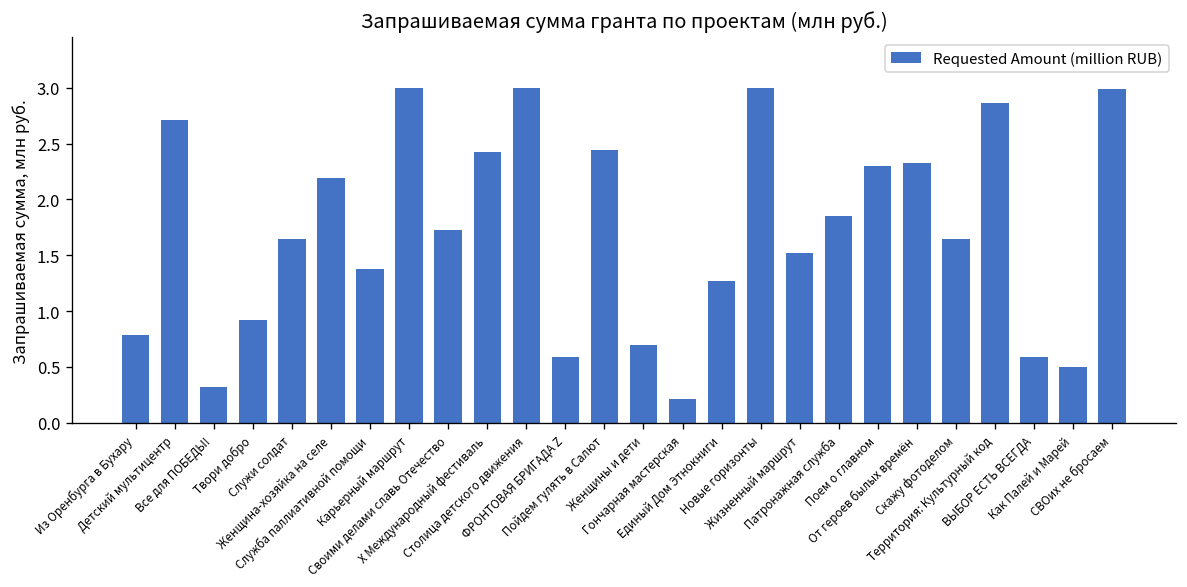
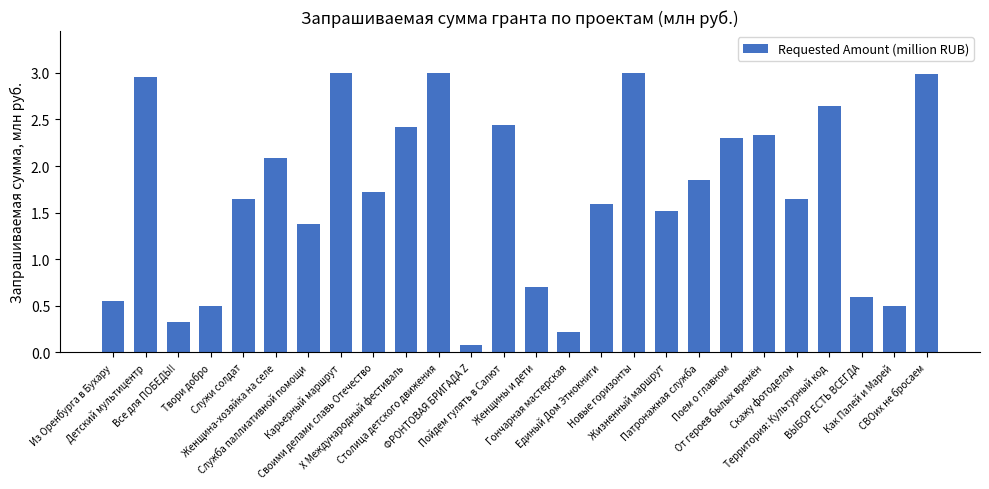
  {
-   "Из Оренбурга в Бухару": 0.8,
-   "Детский мультицентр": 2.7,
+   "Из Оренбурга в Бухару": 0.6,
+   "Детский мультицентр": 3.0,
    "Все для ПОБЕДЫ!": 0.3,
-   "Твори добро": 0.9,
+   "Твори добро": 0.5,
    "Служи солдат": 1.6,
-   "Женщина-хозяйка на селе": 2.2,
+   "Женщина-хозяйка на селе": 2.1,
    "Служба паллиативной помощи": 1.4,
    "Карьерный маршрут": 3.0,
    "Своими делами славь Отечество": 1.7,
    "X Международный фестиваль": 2.4,
    "Столица детского движения": 3.0,
-   "ФРОНТОВАЯ БРИГАДА Z": 0.6,
+   "ФРОНТОВАЯ БРИГАДА Z": 0.1,
    "Пойдем гулять в Салют": 2.4,
    "Женщины и дети": 0.7,
    "Гончарная мастерская": 0.2,
-   "Единый Дом Этнокниги": 1.3,
+   "Единый Дом Этнокниги": 1.6,
    "Новые горизонты": 3.0,
    "Жизненный маршрут": 1.5,
    "Патронажная служба": 1.8,
    "Поем о главном": 2.3,
    "От героев былых времён": 2.3,
    "Скажу фотоделом": 1.6,
-   "Территория: Культурный код": 2.9,
+   "Территория: Культурный код": 2.6,
    "ВЫБОР ЕСТЬ ВСЕГДА": 0.6,
    "Как Палей и Марей": 0.5,
    "СВОих не бросаем": 3.0
  }
